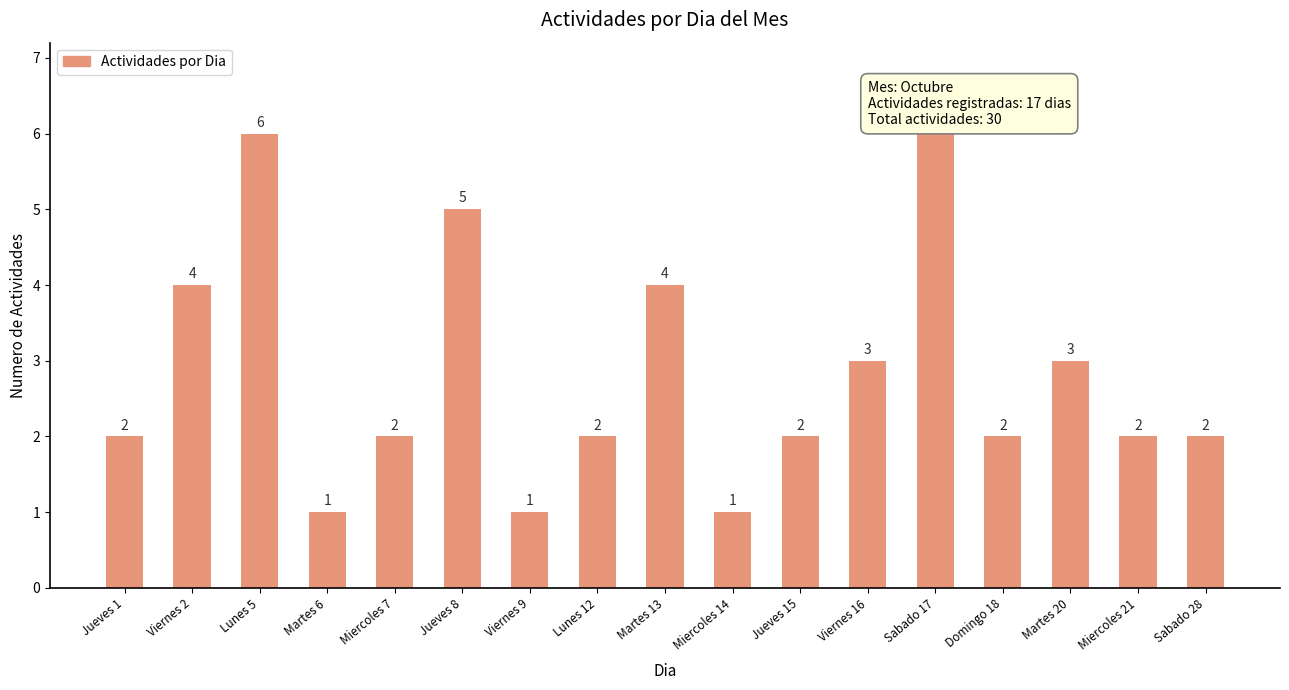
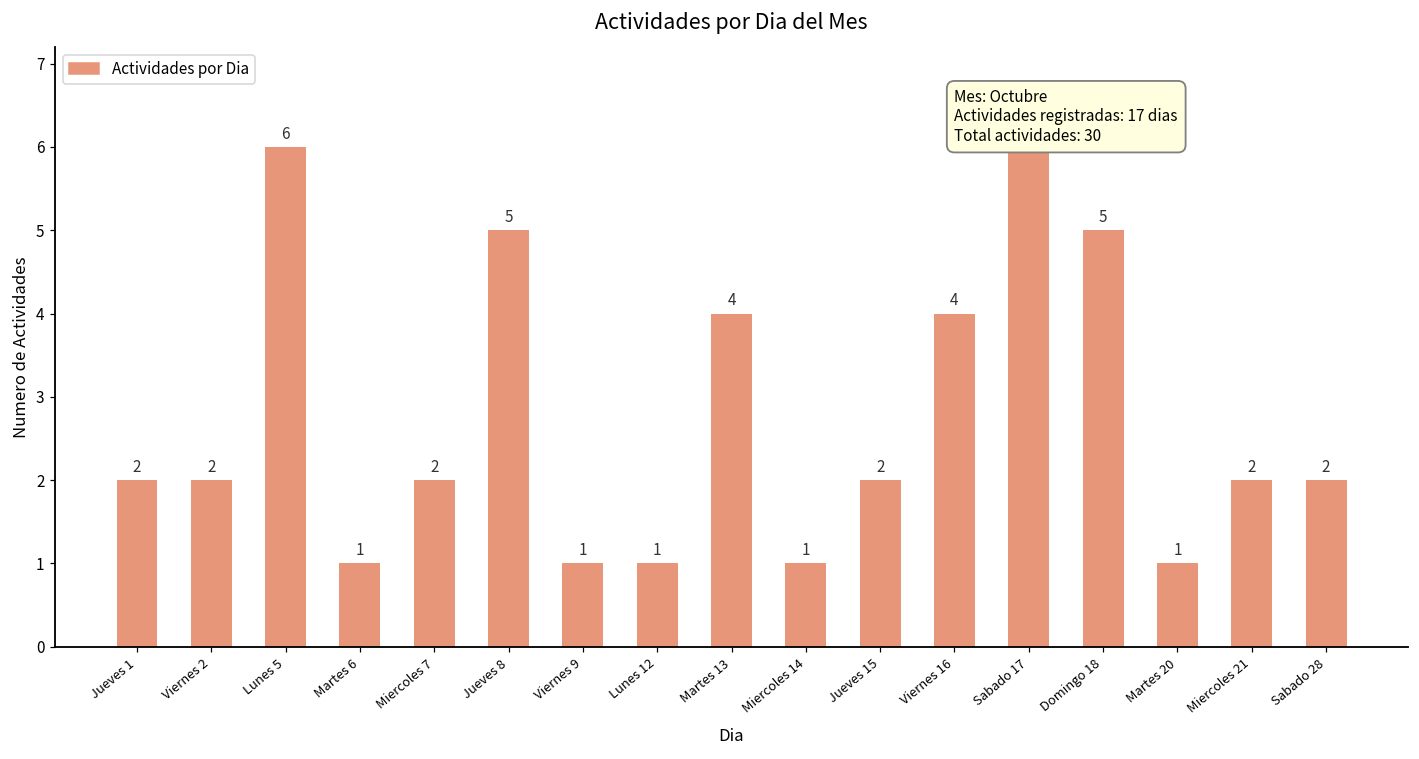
  {
    "Jueves 1": 2,
-   "Viernes 2": 4,
+   "Viernes 2": 2,
    "Lunes 5": 6,
    "Martes 6": 1,
    "Miercoles 7": 2,
    "Jueves 8": 5,
    "Viernes 9": 1,
-   "Lunes 12": 2,
+   "Lunes 12": 1,
    "Martes 13": 4,
    "Miercoles 14": 1,
    "Jueves 15": 2,
-   "Viernes 16": 3,
-   "Domingo 18": 2,
-   "Martes 20": 3,
+   "Viernes 16": 4,
+   "Domingo 18": 5,
+   "Martes 20": 1,
    "Miercoles 21": 2,
    "Sabado 28": 2
  }
